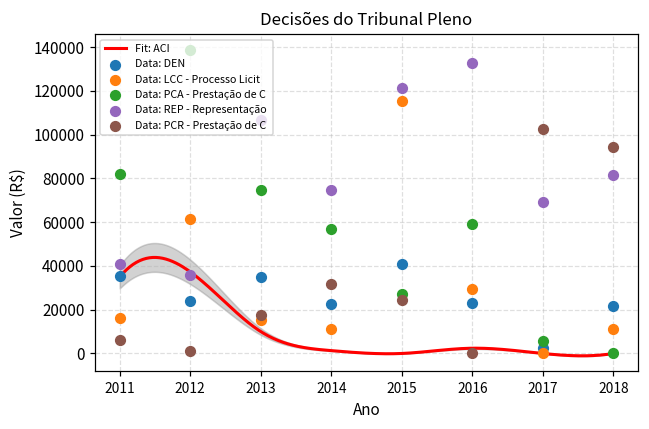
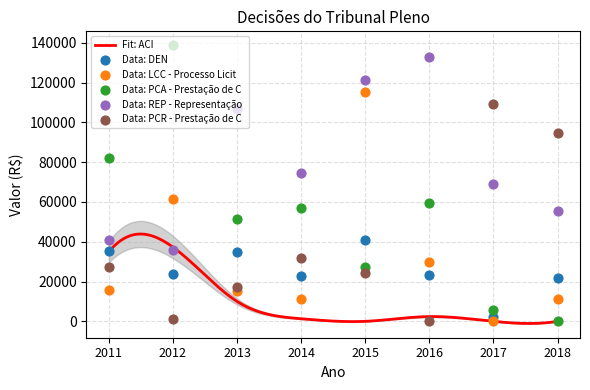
  {
    "Data: PCA - Prestação de C": {
-     "2013": 75000
+     "2013": 51000
    },
    "Data: REP - Representação": {
-     "2018": 82000
+     "2018": 55000
    },
    "Data: PCR - Prestação de C": {
-     "2011": 6000,
-     "2017": 103000
+     "2011": 27000,
+     "2017": 109000
    }
  }
